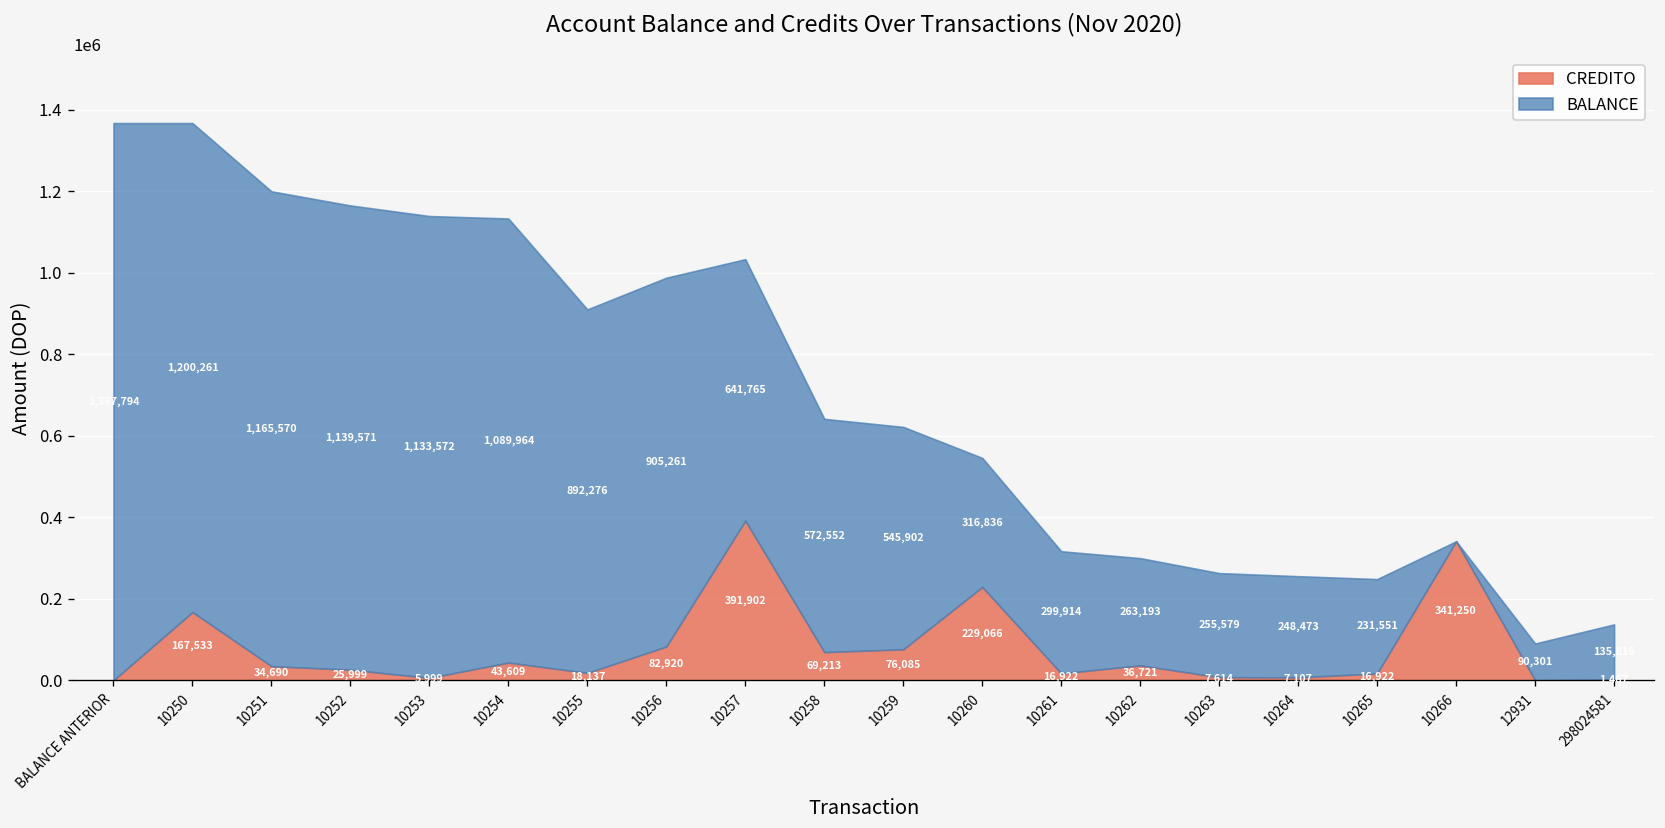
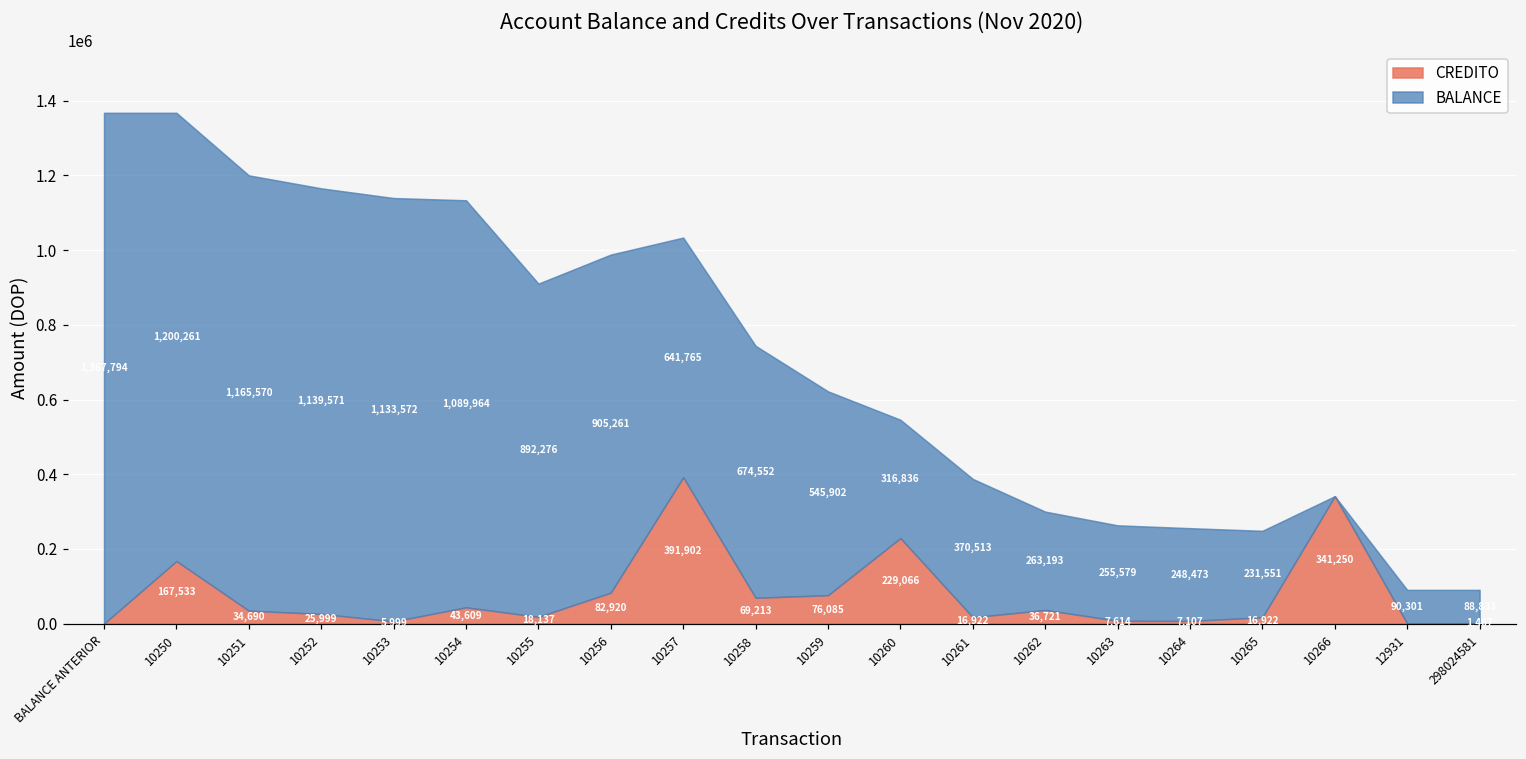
  {
    "CREDITO": {
      "10250": "167,533",
      "10251": "34,690",
      "10252": "25,999",
      "10253": "5,999",
      "10254": "43,609",
      "10255": "18,137",
      "10256": "82,920",
      "10258": "69,213",
      "10259": "76,085",
      "10261": "16,922",
      "10262": "36,721",
      "10263": "7,614",
      "10264": "7,107",
      "10265": "16,922"
    },
    "BALANCE": {
-     "10258": "572,552",
-     "10261": "299,914",
+     "10258": "674,552",
+     "10261": "370,513",
      "12931": "90,301",
-     "298024581": "140000"
+     "298024581": "90000"
    }
  }
